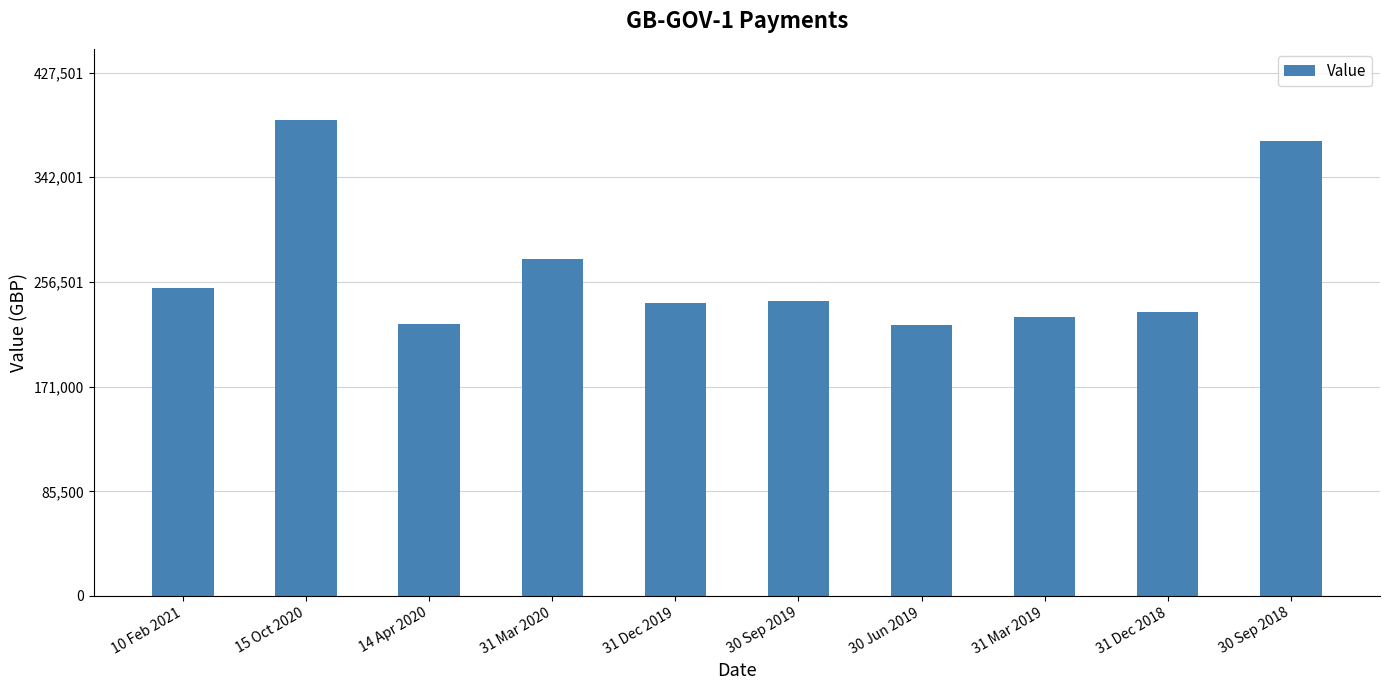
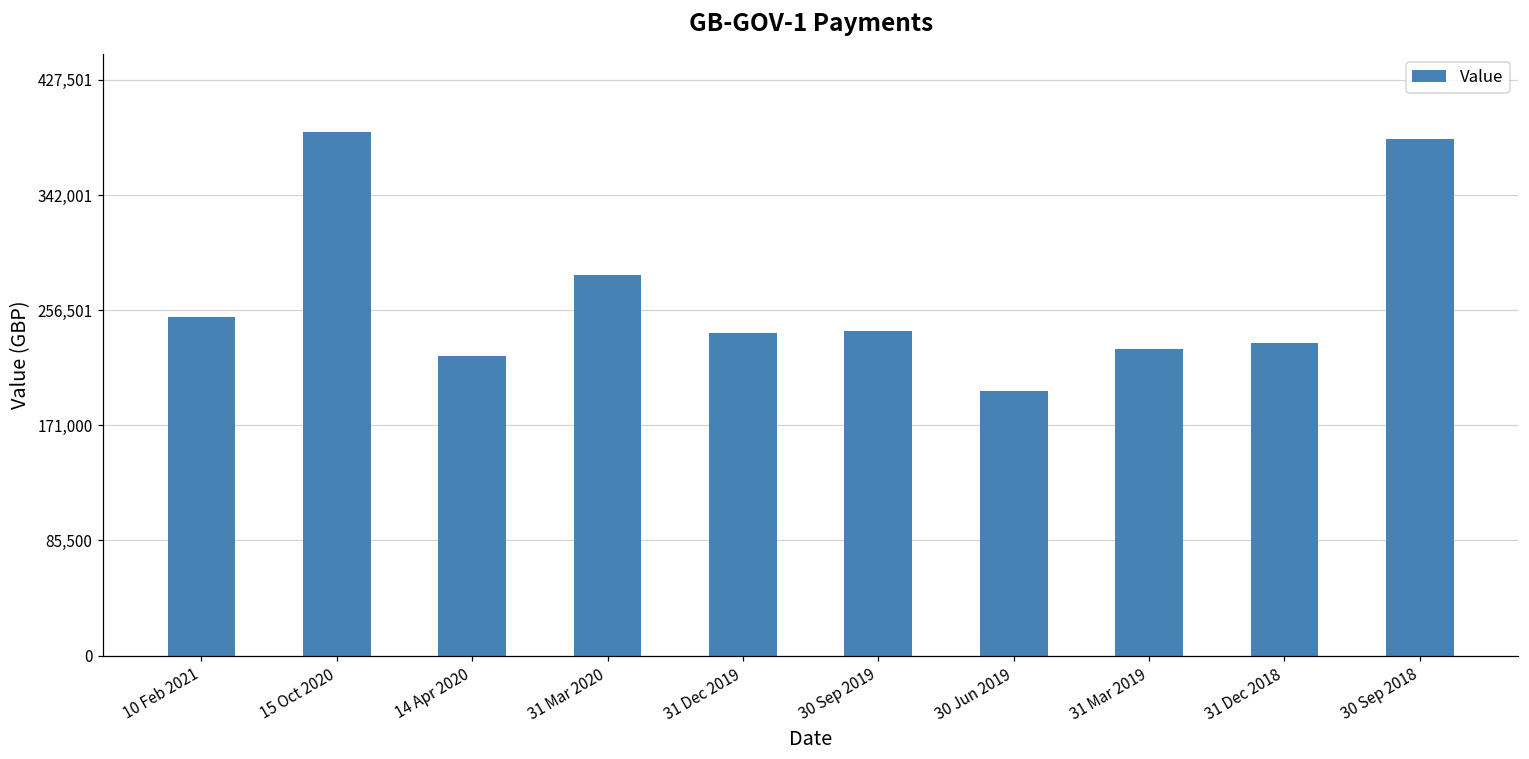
  {
    "10 Feb 2021": "251,000",
    "15 Oct 2020": "389,000",
    "14 Apr 2020": "222,000",
-   "31 Mar 2020": "275,000",
+   "31 Mar 2020": "283,000",
    "31 Dec 2019": "240,000",
    "30 Sep 2019": "241,000",
-   "30 Jun 2019": "221,000",
+   "30 Jun 2019": "196,000",
    "31 Mar 2019": "228,000",
    "31 Dec 2018": "232,000",
-   "30 Sep 2018": "372,000"
+   "30 Sep 2018": "384,000"
  }
